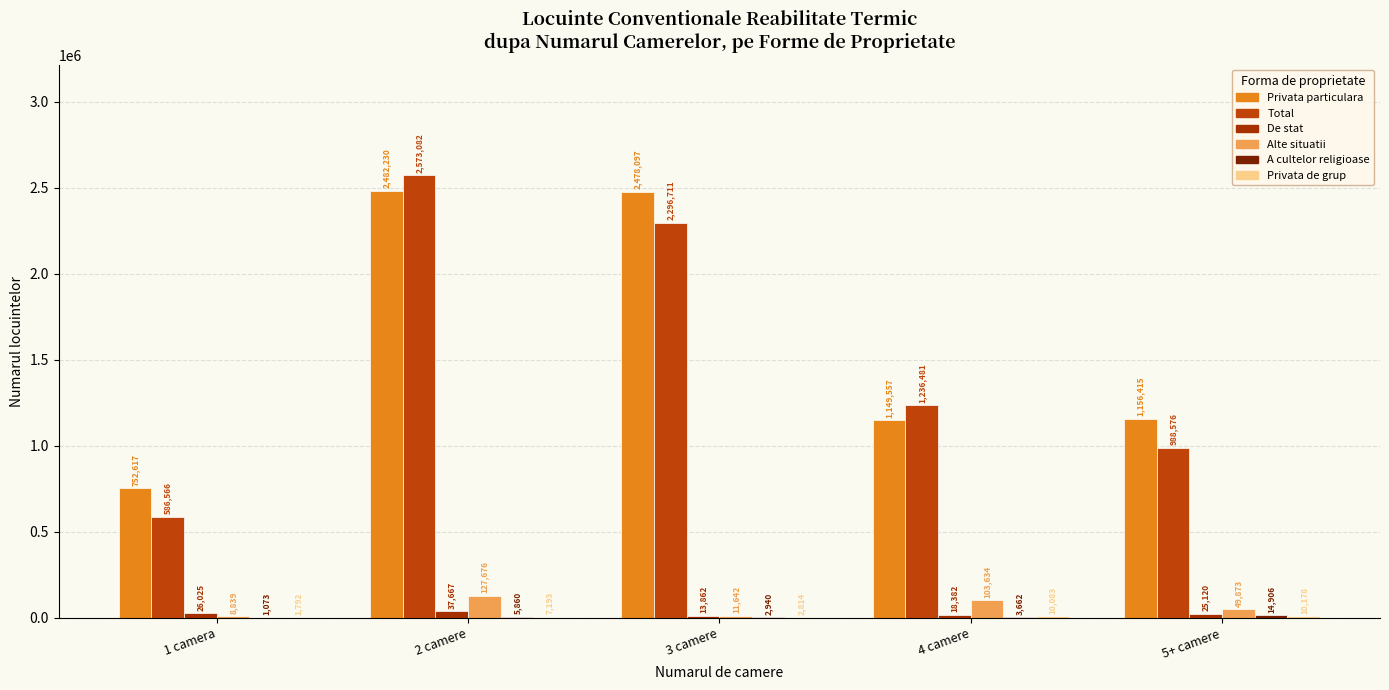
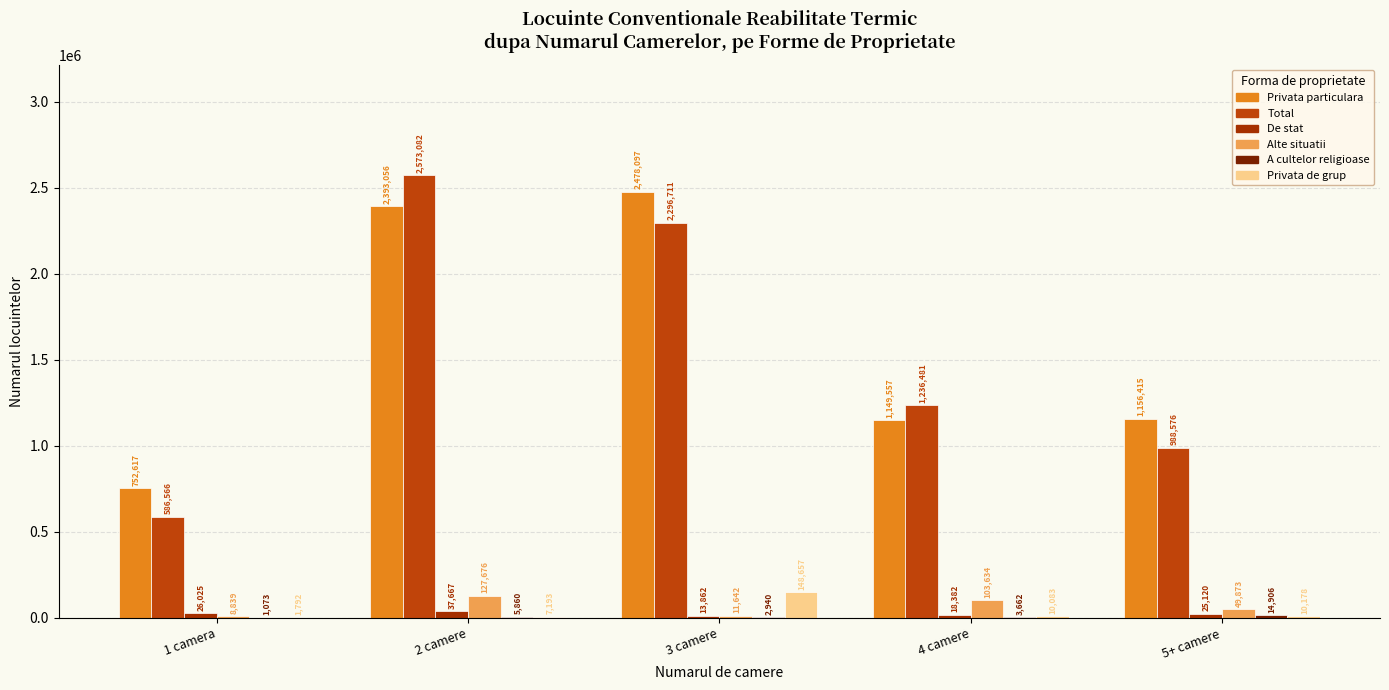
  {
    "Privata particulara": {
      "1 camera": "752,617",
-     "2 camere": "2,482,230",
+     "2 camere": "2,393,056",
      "3 camere": "2,478,097",
      "4 camere": "1,149,557",
      "5+ camere": "1,156,415"
    },
    "Alte situatii": {
      "1 camera": "8,839",
      "2 camere": "127,676",
      "3 camere": "11,642",
      "4 camere": "103,634",
      "5+ camere": "49,873"
    },
    "Privata de grup": {
      "1 camera": "1,792",
      "2 camere": "7,193",
-     "3 camere": "2,814",
+     "3 camere": "148,657",
      "4 camere": "10,083",
      "5+ camere": "10,178"
    }
  }
